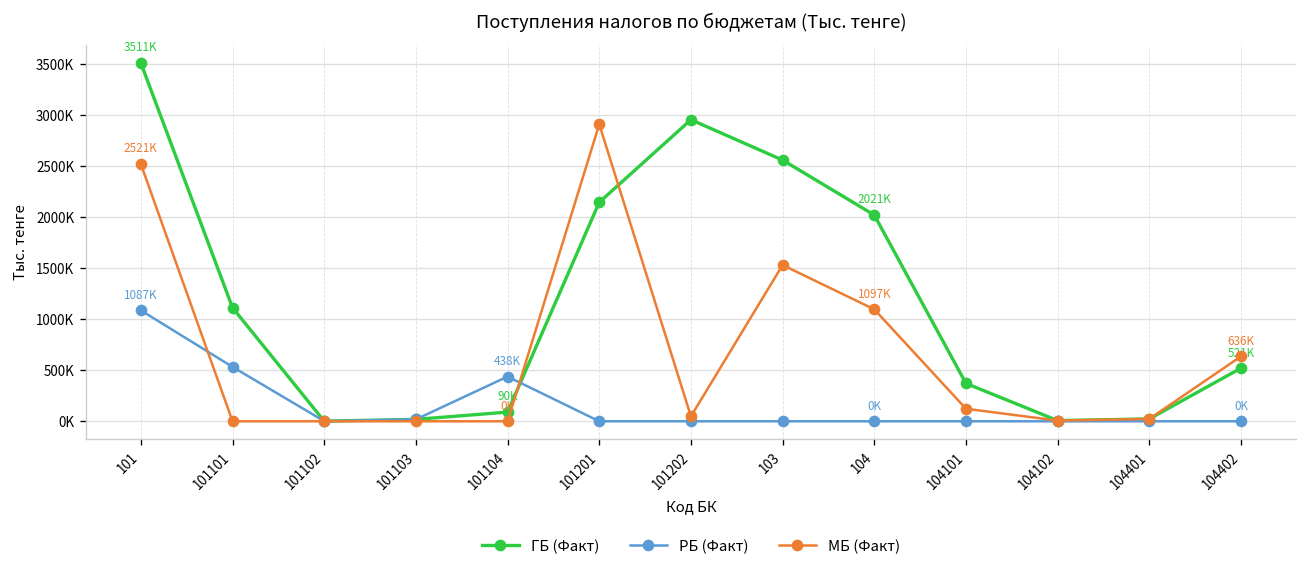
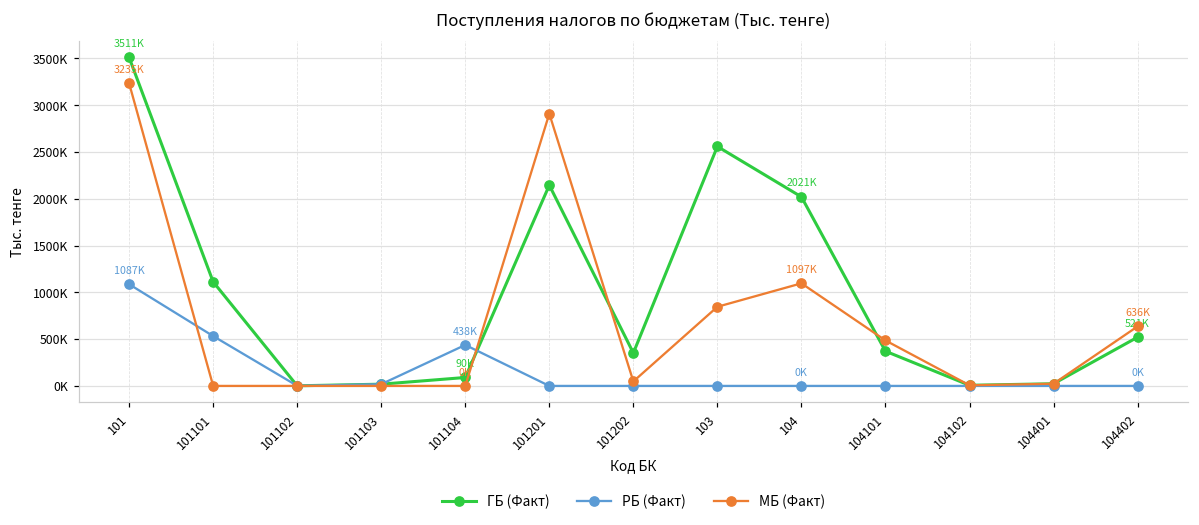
  {
    "ГБ (Факт)": {
      "101101": "1100000",
      "101201": "2100000",
-     "101202": "3000000",
+     "101202": "400000",
      "103": "2600000",
      "104101": "400000"
    },
    "РБ (Факт)": {
      "101": "1087K",
      "101104": "438K",
      "104": "0K",
      "104402": "0K"
    },
    "МБ (Факт)": {
-     "101": "2521K",
-     "103": "1500000",
+     "101": "3235K",
+     "103": "800000",
      "104": "1097K",
-     "104101": "100000",
+     "104101": "500000",
      "104402": "636K"
    }
  }
